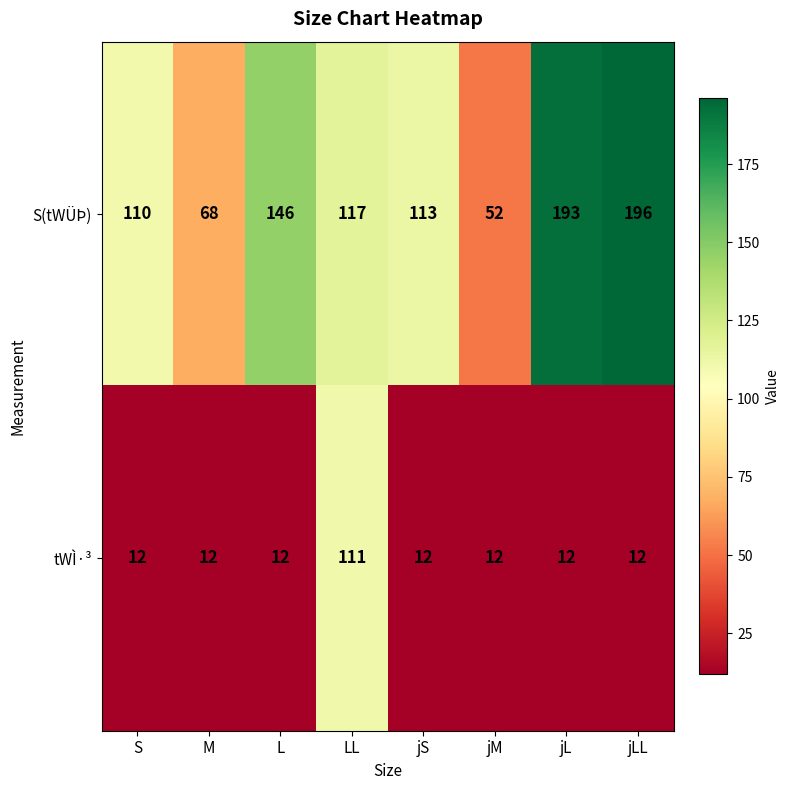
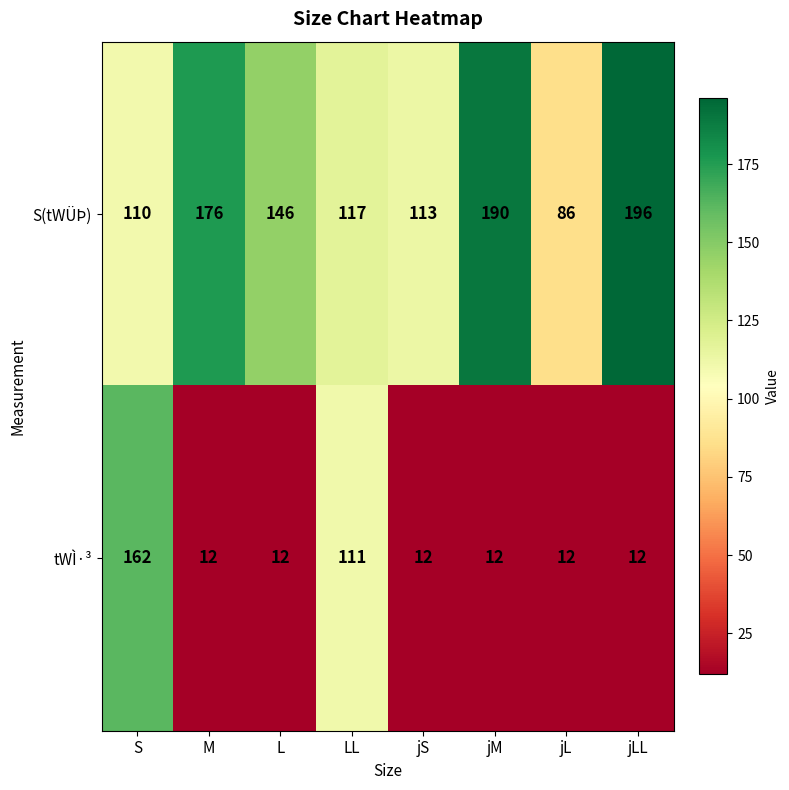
  {
    "S(tWÜÞ)": {
      "S": 110,
-     "M": 68,
+     "M": 176,
      "L": 146,
      "LL": 117,
      "jS": 113,
-     "jM": 52,
-     "jL": 193,
+     "jM": 190,
+     "jL": 86,
      "jLL": 196
    },
    "tWÌ·³": {
-     "S": 12,
+     "S": 162,
      "M": 12,
      "L": 12,
      "LL": 111,
      "jS": 12,
      "jM": 12,
      "jL": 12,
      "jLL": 12
    }
  }
